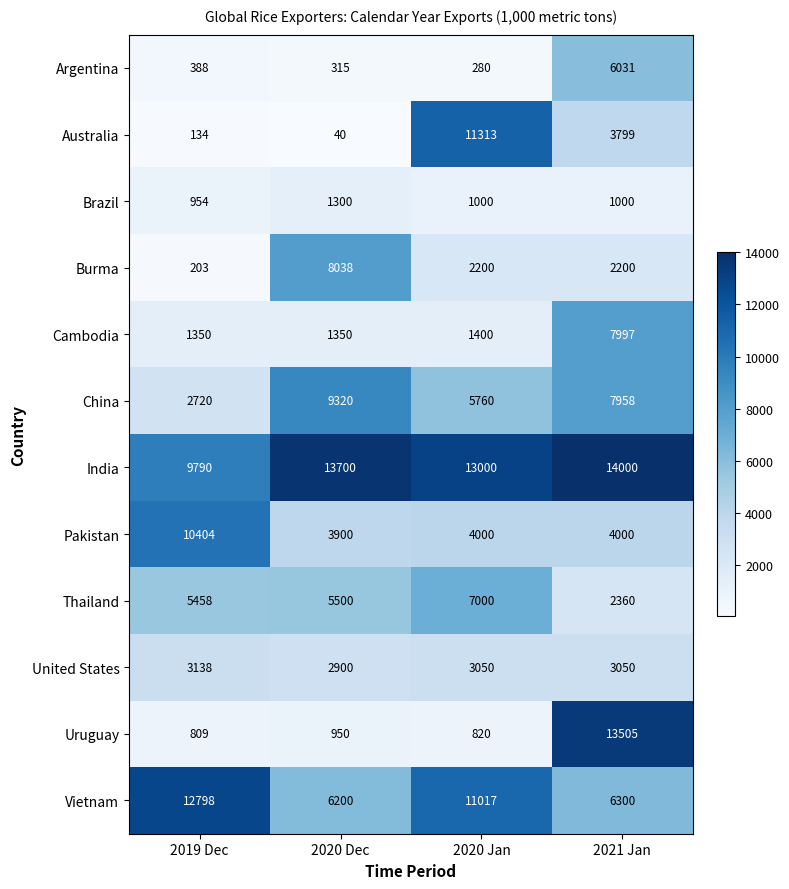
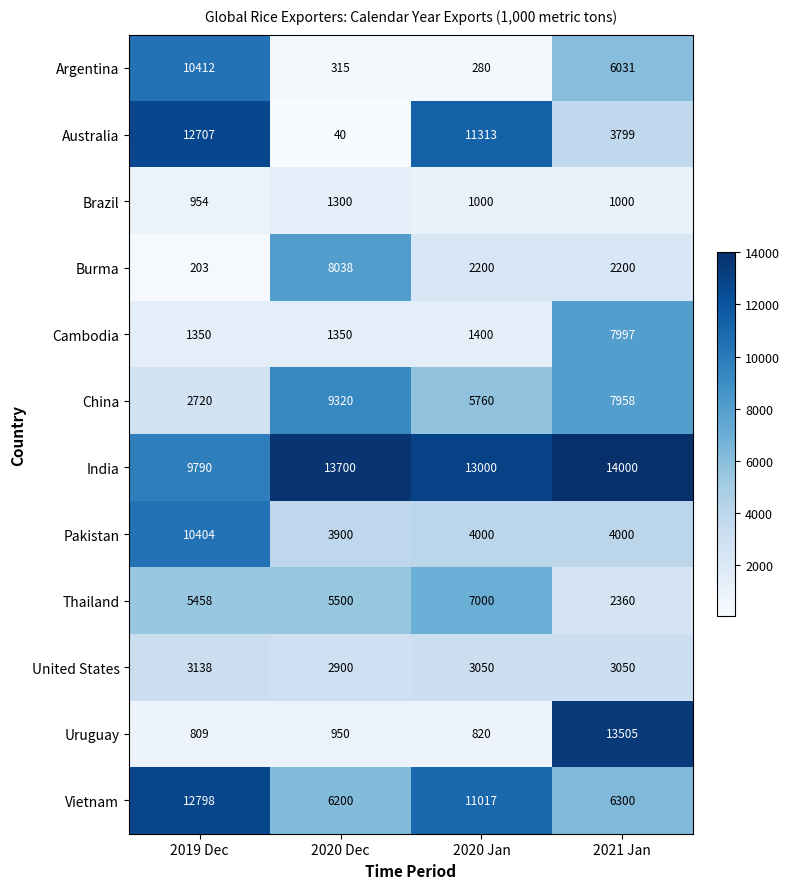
  {
    "Argentina": {
-     "2019 Dec": 388,
+     "2019 Dec": 10412,
      "2020 Dec": 315,
      "2020 Jan": 280,
      "2021 Jan": 6031
    },
    "Australia": {
-     "2019 Dec": 134,
+     "2019 Dec": 12707,
      "2020 Dec": 40,
      "2020 Jan": 11313,
      "2021 Jan": 3799
    },
    "Brazil": {
      "2019 Dec": 954,
      "2020 Dec": 1300,
      "2020 Jan": 1000,
      "2021 Jan": 1000
    },
    "Burma": {
      "2019 Dec": 203,
      "2020 Dec": 8038,
      "2020 Jan": 2200,
      "2021 Jan": 2200
    },
    "Cambodia": {
      "2019 Dec": 1350,
      "2020 Dec": 1350,
      "2020 Jan": 1400,
      "2021 Jan": 7997
    },
    "China": {
      "2019 Dec": 2720,
      "2020 Dec": 9320,
      "2020 Jan": 5760,
      "2021 Jan": 7958
    },
    "India": {
      "2019 Dec": 9790,
      "2020 Dec": 13700,
      "2020 Jan": 13000,
      "2021 Jan": 14000
    },
    "Pakistan": {
      "2019 Dec": 10404,
      "2020 Dec": 3900,
      "2020 Jan": 4000,
      "2021 Jan": 4000
    },
    "Thailand": {
      "2019 Dec": 5458,
      "2020 Dec": 5500,
      "2020 Jan": 7000,
      "2021 Jan": 2360
    },
    "United States": {
      "2019 Dec": 3138,
      "2020 Dec": 2900,
      "2020 Jan": 3050,
      "2021 Jan": 3050
    },
    "Uruguay": {
      "2019 Dec": 809,
      "2020 Dec": 950,
      "2020 Jan": 820,
      "2021 Jan": 13505
    },
    "Vietnam": {
      "2019 Dec": 12798,
      "2020 Dec": 6200,
      "2020 Jan": 11017,
      "2021 Jan": 6300
    }
  }
